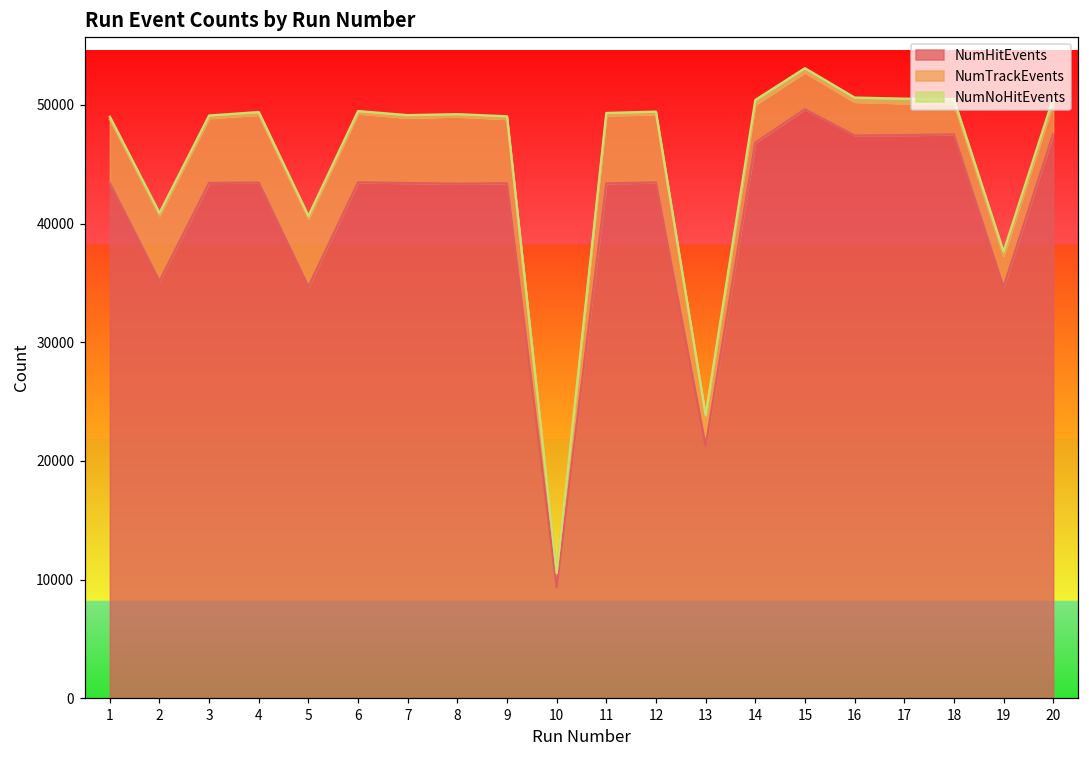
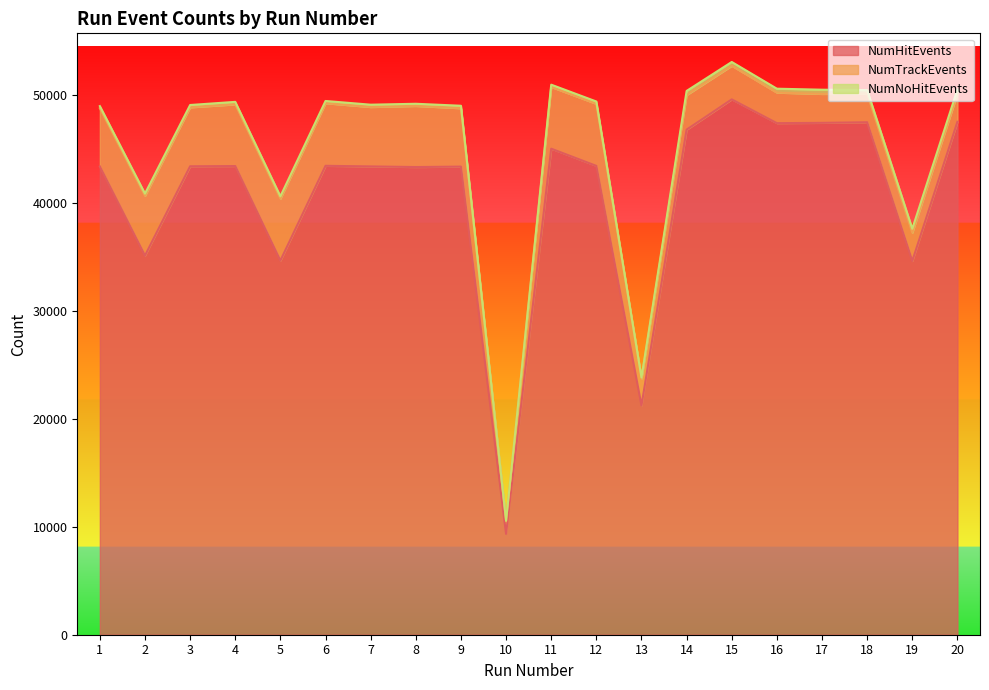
  {
    "NumHitEvents": {
      "1": 43400,
      "2": 35100,
      "3": 43400,
      "4": 43500,
      "5": 34700,
      "6": 43500,
      "7": 43400,
      "8": 43400,
      "9": 43400,
      "10": 9300,
-     "11": 43400,
+     "11": 45100,
      "12": 43500,
      "13": 21300,
      "14": 46800,
      "15": 49600,
      "16": 47400,
      "17": 47500,
      "18": 47500,
      "19": 34600,
      "20": 47600
    },
    "NumTrackEvents": {
      "14": 3200,
      "15": 3100,
      "16": 2800,
      "17": 2700,
      "19": 2600
    },
    "NumNoHitEvents": {
      "14": 400,
      "15": 400,
      "16": 400,
      "17": 400,
      "19": 400
    }
  }
